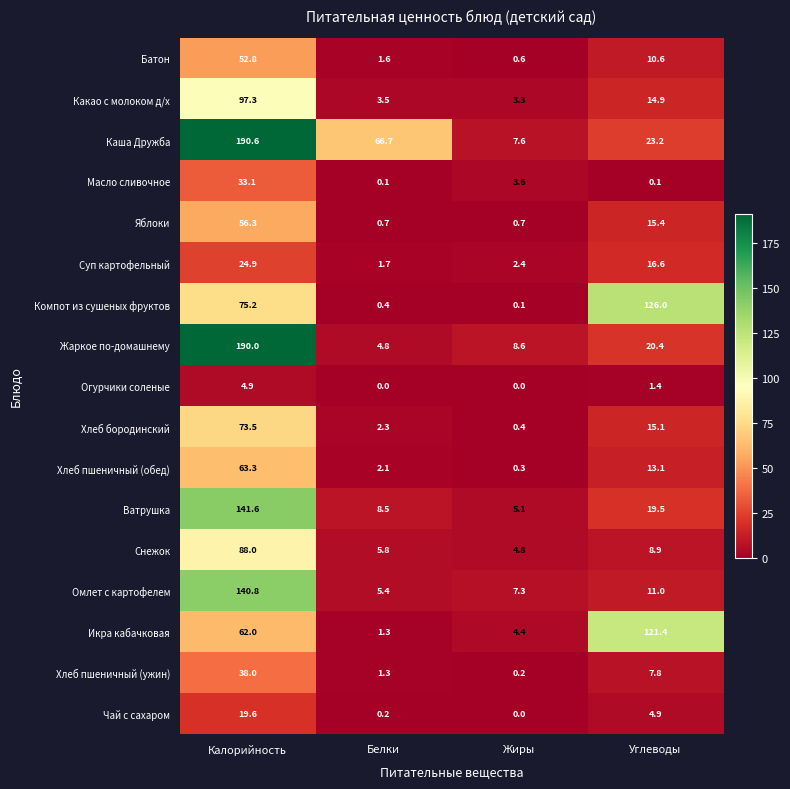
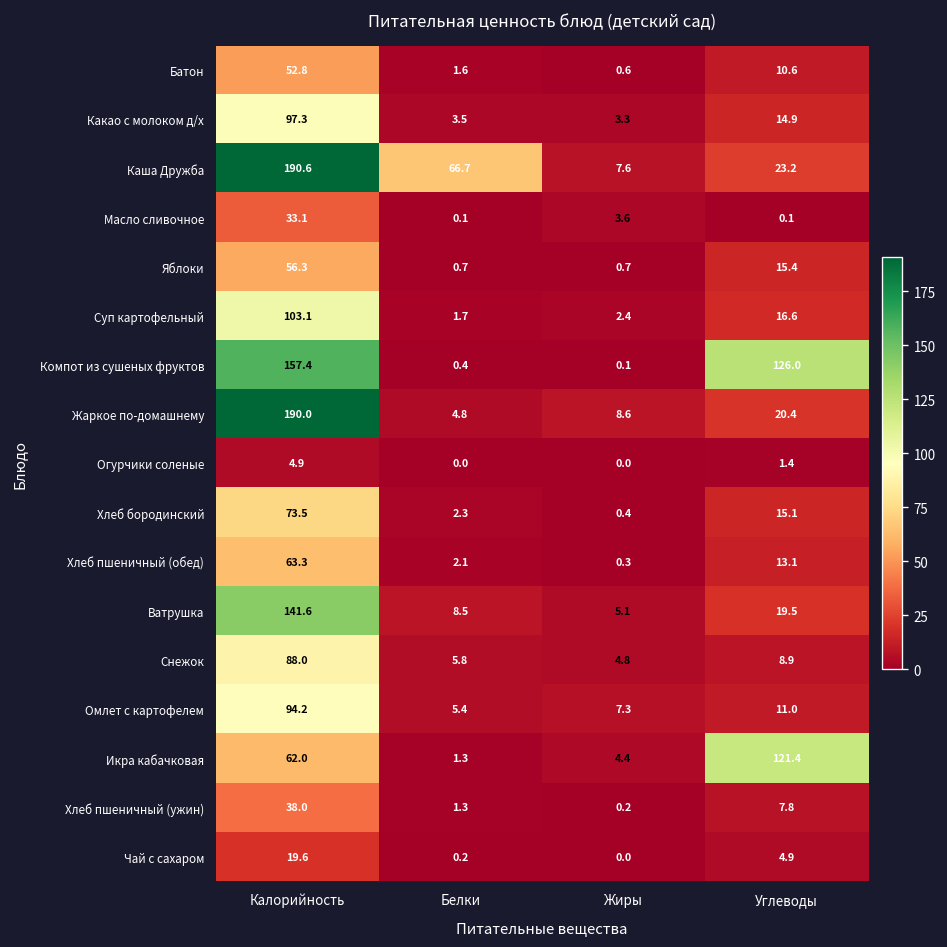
  {
    "Батон": {
      "Калорийность": 52.8,
      "Белки": 1.6,
      "Жиры": 0.6,
      "Углеводы": 10.6
    },
    "Какао с молоком д/х": {
      "Калорийность": 97.3,
      "Белки": 3.5,
      "Жиры": 3.3,
      "Углеводы": 14.9
    },
    "Каша Дружба": {
      "Калорийность": 190.6,
      "Белки": 66.7,
      "Жиры": 7.6,
      "Углеводы": 23.2
    },
    "Масло сливочное": {
      "Калорийность": 33.1,
      "Белки": 0.1,
      "Жиры": 3.6,
      "Углеводы": 0.1
    },
    "Яблоки": {
      "Калорийность": 56.3,
      "Белки": 0.7,
      "Жиры": 0.7,
      "Углеводы": 15.4
    },
    "Суп картофельный": {
-     "Калорийность": 24.9,
+     "Калорийность": 103.1,
      "Белки": 1.7,
      "Жиры": 2.4,
      "Углеводы": 16.6
    },
    "Компот из сушеных фруктов": {
-     "Калорийность": 75.2,
+     "Калорийность": 157.4,
      "Белки": 0.4,
      "Жиры": 0.1,
      "Углеводы": 126.0
    },
    "Жаркое по-домашнему": {
      "Калорийность": 190.0,
      "Белки": 4.8,
      "Жиры": 8.6,
      "Углеводы": 20.4
    },
    "Огурчики соленые": {
      "Калорийность": 4.9,
      "Белки": 0.0,
      "Жиры": 0.0,
      "Углеводы": 1.4
    },
    "Хлеб бородинский": {
      "Калорийность": 73.5,
      "Белки": 2.3,
      "Жиры": 0.4,
      "Углеводы": 15.1
    },
    "Хлеб пшеничный (обед)": {
      "Калорийность": 63.3,
      "Белки": 2.1,
      "Жиры": 0.3,
      "Углеводы": 13.1
    },
    "Ватрушка": {
      "Калорийность": 141.6,
      "Белки": 8.5,
      "Жиры": 5.1,
      "Углеводы": 19.5
    },
    "Снежок": {
      "Калорийность": 88.0,
      "Белки": 5.8,
      "Жиры": 4.8,
      "Углеводы": 8.9
    },
    "Омлет с картофелем": {
-     "Калорийность": 140.8,
+     "Калорийность": 94.2,
      "Белки": 5.4,
      "Жиры": 7.3,
      "Углеводы": 11.0
    },
    "Икра кабачковая": {
      "Калорийность": 62.0,
      "Белки": 1.3,
      "Жиры": 4.4,
      "Углеводы": 121.4
    },
    "Хлеб пшеничный (ужин)": {
      "Калорийность": 38.0,
      "Белки": 1.3,
      "Жиры": 0.2,
      "Углеводы": 7.8
    },
    "Чай с сахаром": {
      "Калорийность": 19.6,
      "Белки": 0.2,
      "Жиры": 0.0,
      "Углеводы": 4.9
    }
  }
